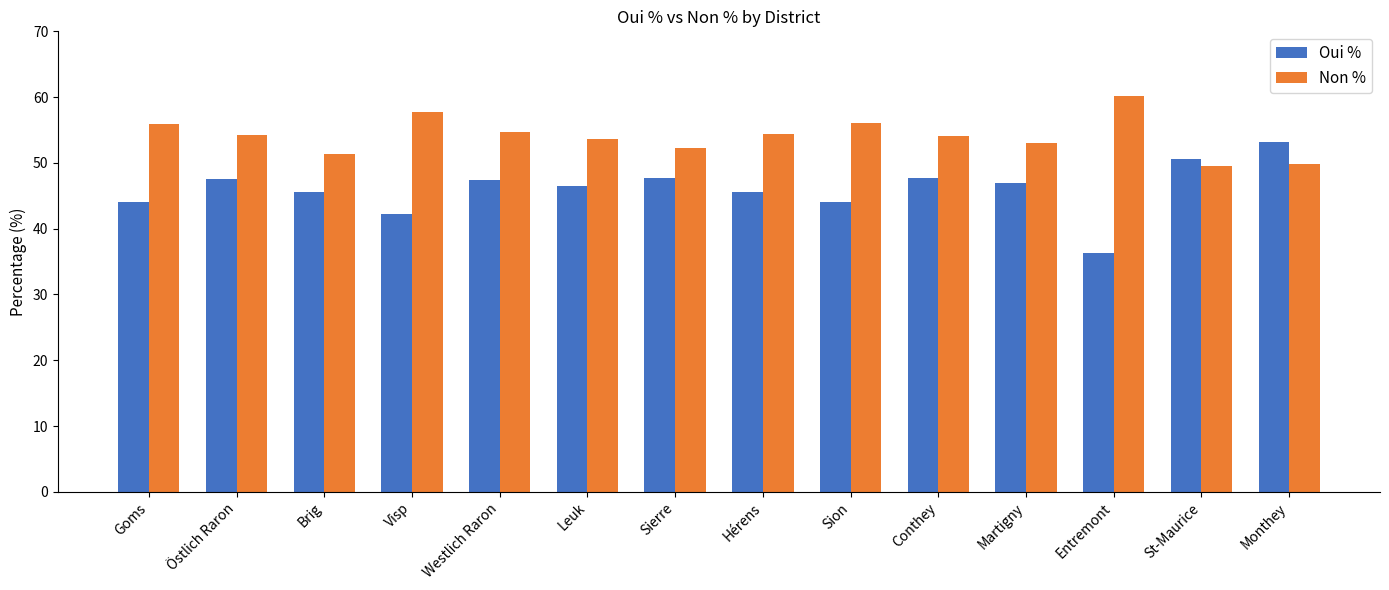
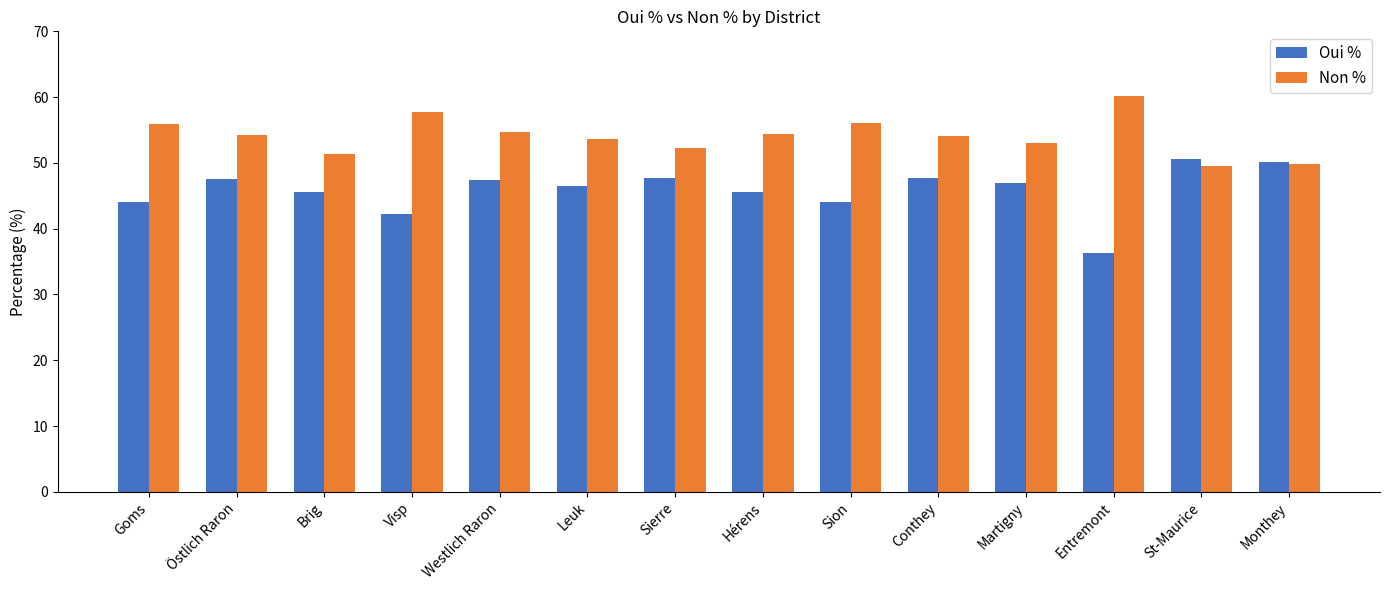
  {
    "Oui %": {
      "Goms": 44,
      "Östlich Raron": 48,
      "Brig": 46,
      "Visp": 42,
      "Westlich Raron": 47,
      "Leuk": 46,
      "Sierre": 48,
      "Hérens": 46,
      "Sion": 44,
      "Conthey": 48,
      "Martigny": 47,
      "Entremont": 36,
      "St-Maurice": 51,
-     "Monthey": 53
+     "Monthey": 50
    },
    "Non %": {
      "Goms": 56,
      "Östlich Raron": 54,
      "Brig": 51,
      "Visp": 58,
      "Westlich Raron": 55,
      "Leuk": 54,
      "Sierre": 52,
      "Hérens": 54,
      "Sion": 56,
      "Conthey": 54,
      "Martigny": 53,
      "Entremont": 60,
      "St-Maurice": 49,
      "Monthey": 50
    }
  }
